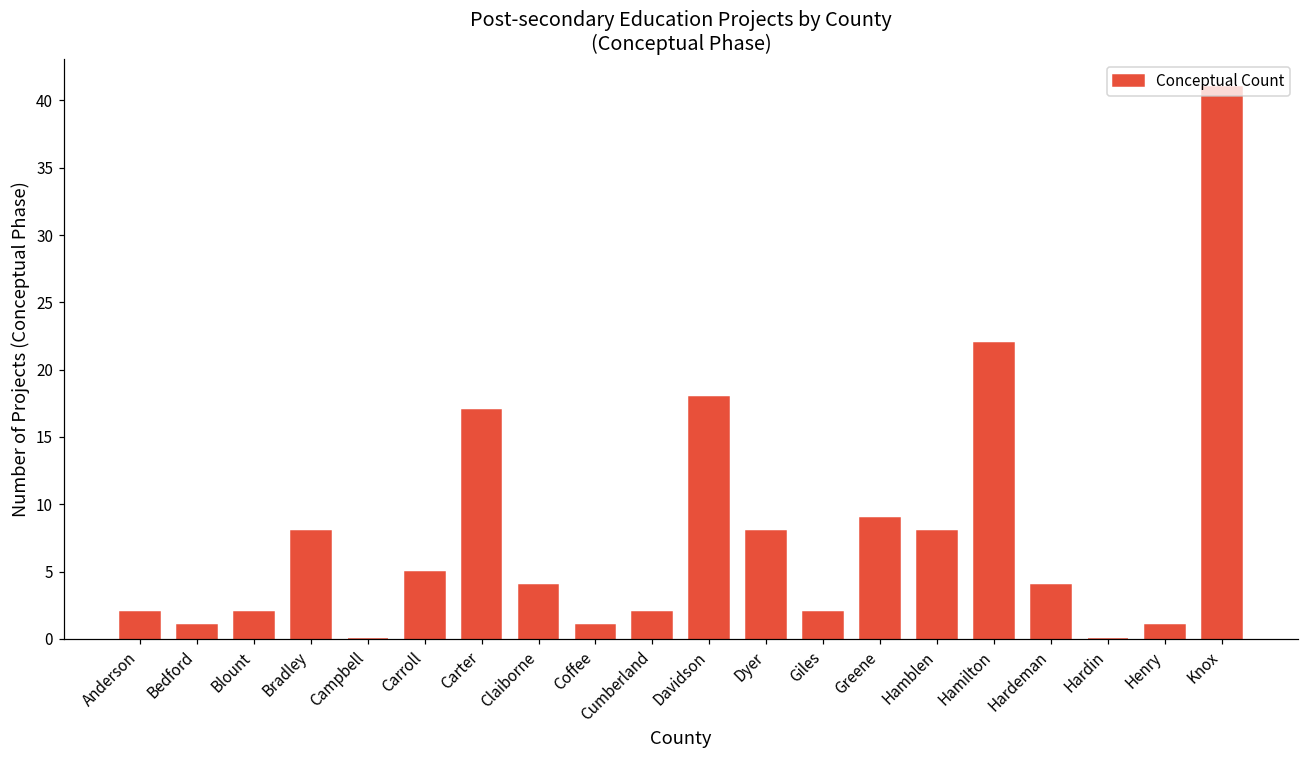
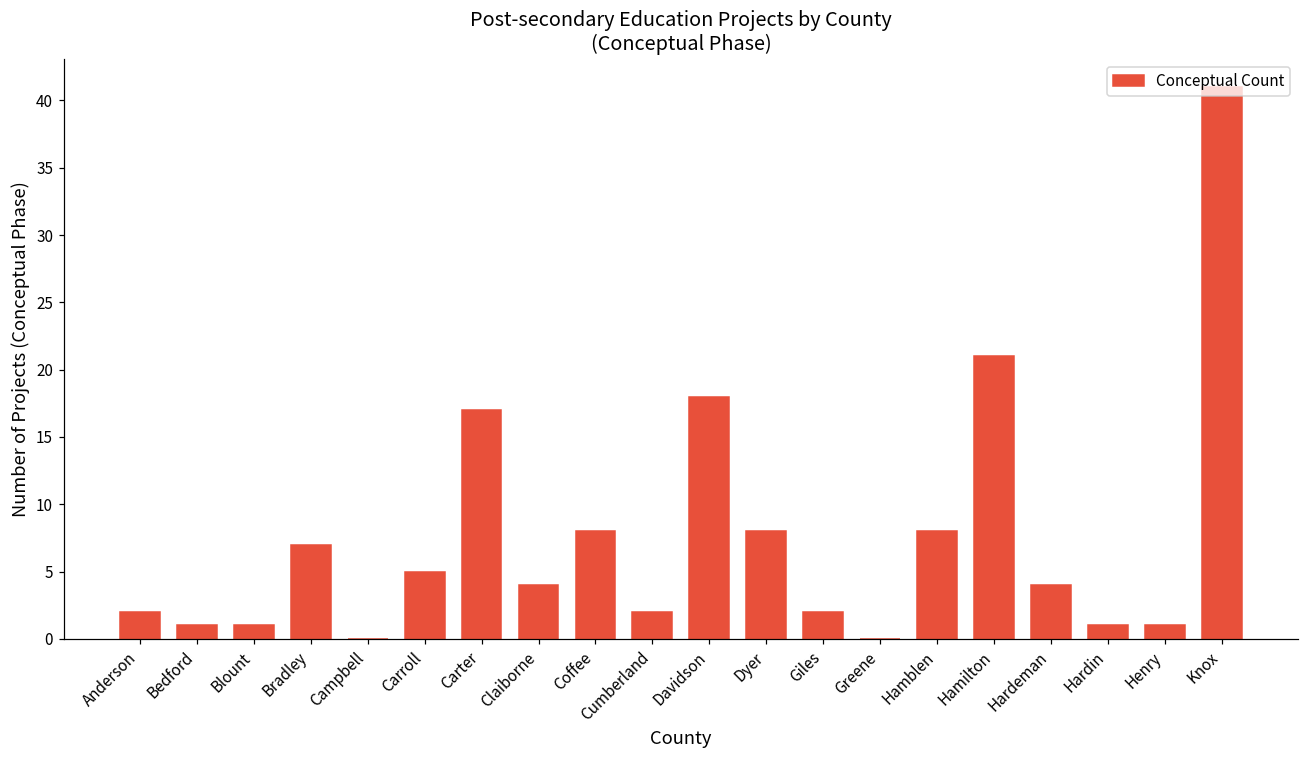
  {
    "Anderson": 2,
    "Bedford": 1,
-   "Blount": 2,
-   "Bradley": 8,
+   "Blount": 1,
+   "Bradley": 7,
    "Campbell": 0,
    "Carroll": 5,
    "Carter": 17,
    "Claiborne": 4,
-   "Coffee": 1,
+   "Coffee": 8,
    "Cumberland": 2,
    "Davidson": 18,
    "Dyer": 8,
    "Giles": 2,
-   "Greene": 9,
+   "Greene": 0,
    "Hamblen": 8,
-   "Hamilton": 22,
+   "Hamilton": 21,
    "Hardeman": 4,
-   "Hardin": 0,
+   "Hardin": 1,
    "Henry": 1
  }
